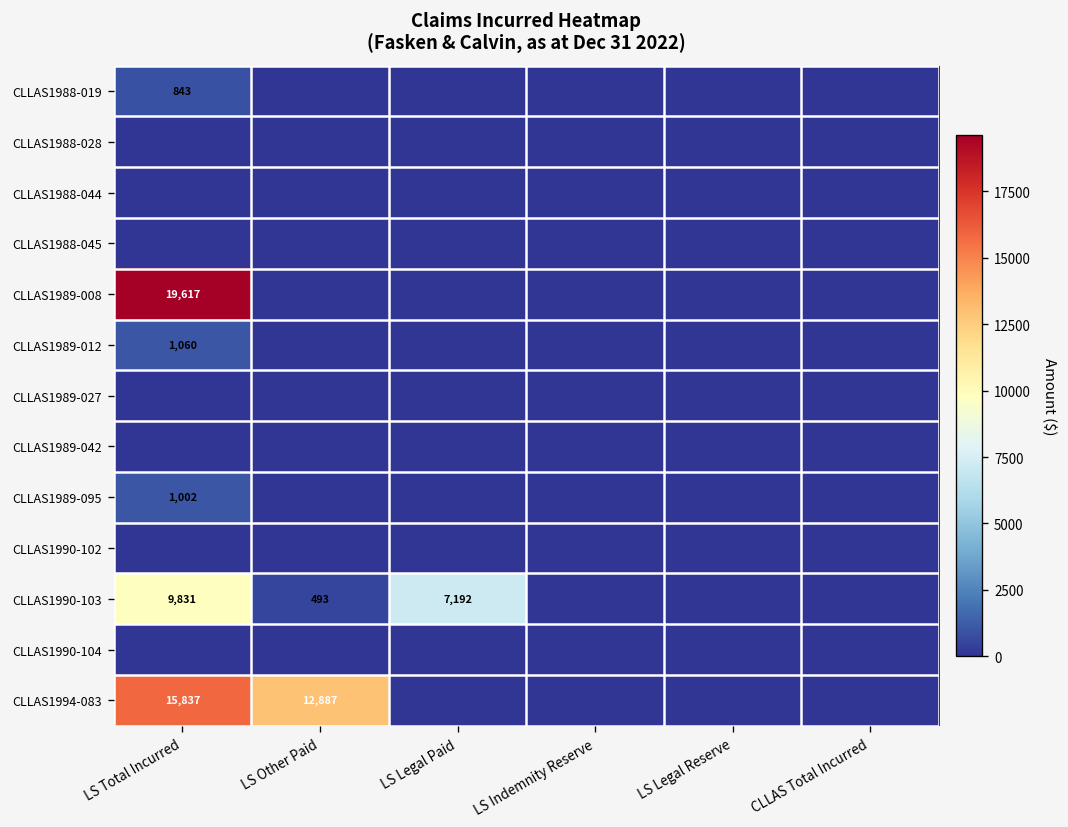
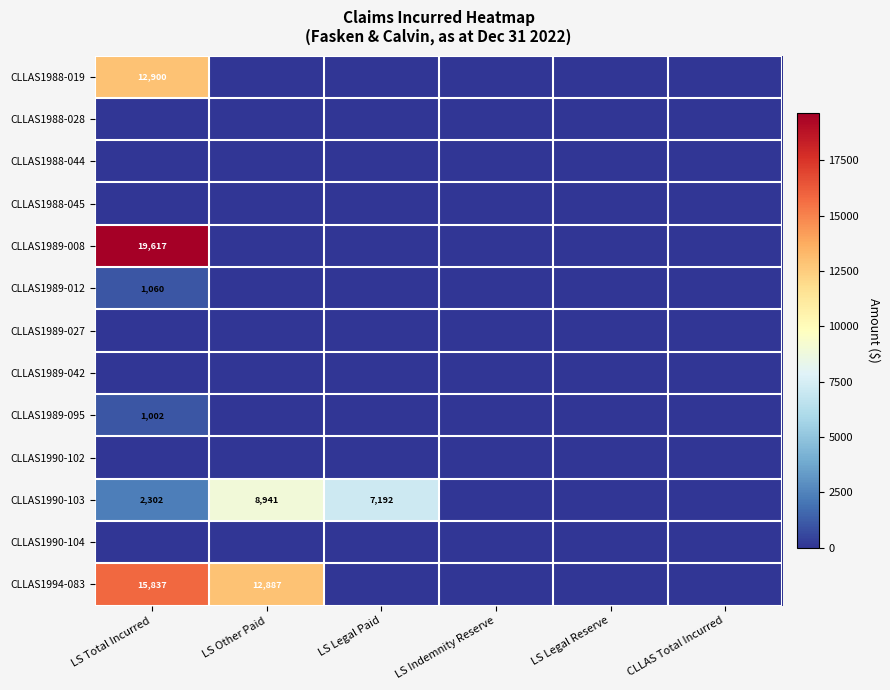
  {
    "CLLAS1988-019": {
-     "LS Total Incurred": "843"
+     "LS Total Incurred": "12,900"
    },
    "CLLAS1989-008": {
      "LS Total Incurred": "19,617"
    },
    "CLLAS1989-012": {
      "LS Total Incurred": "1,060"
    },
    "CLLAS1989-095": {
      "LS Total Incurred": "1,002"
    },
    "CLLAS1990-103": {
-     "LS Total Incurred": "9,831",
-     "LS Other Paid": "493",
+     "LS Total Incurred": "2,302",
+     "LS Other Paid": "8,941",
      "LS Legal Paid": "7,192"
    },
    "CLLAS1994-083": {
      "LS Total Incurred": "15,837",
      "LS Other Paid": "12,887"
    }
  }
